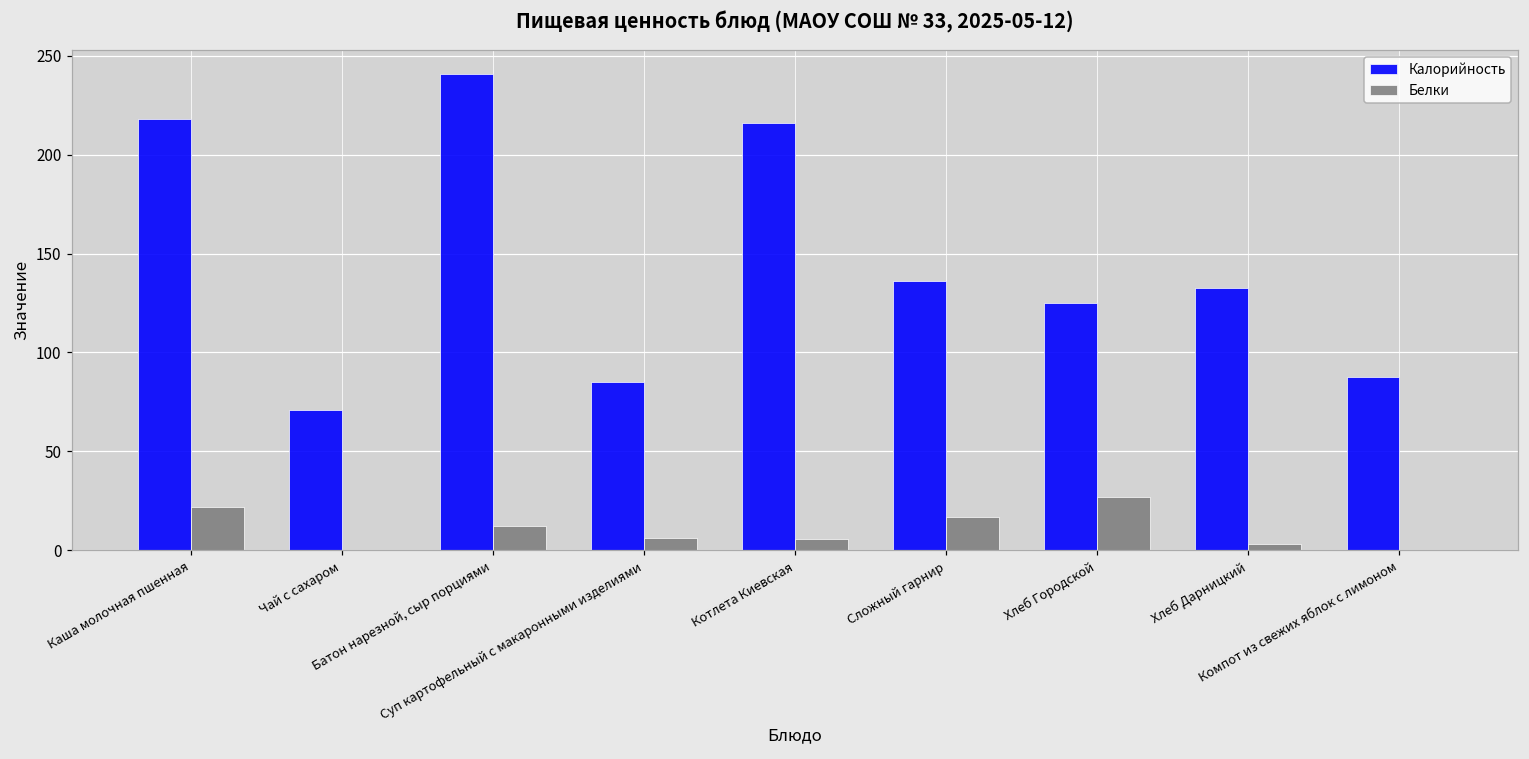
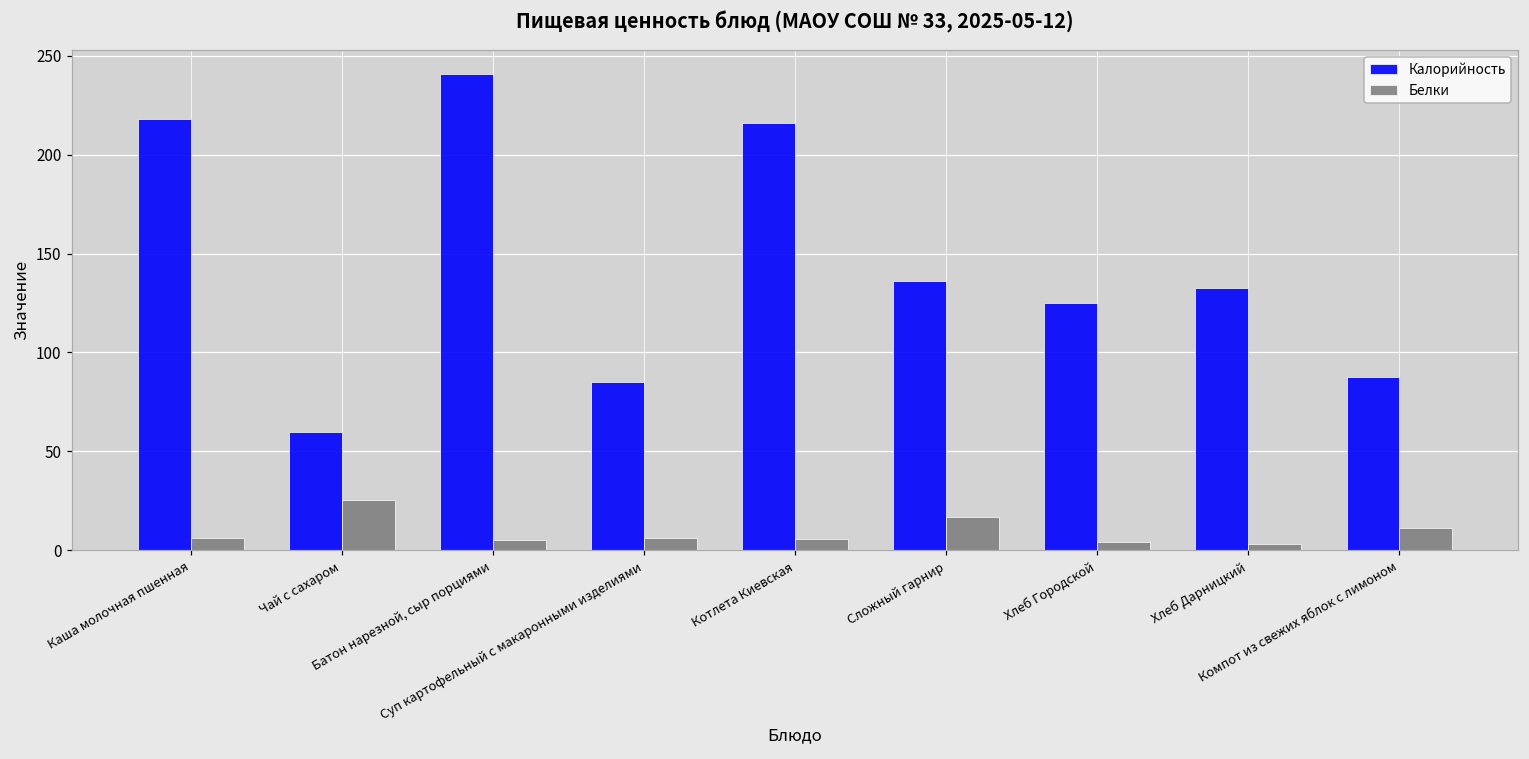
  {
    "Калорийность": {
      "Каша молочная пшенная": 218,
-     "Чай с сахаром": 71,
+     "Чай с сахаром": 60,
      "Батон нарезной, сыр порциями": 241,
      "Суп картофельный с макаронными изделиями": 85,
      "Котлета Киевская": 216,
      "Сложный гарнир": 136,
      "Хлеб Городской": 125,
      "Хлеб Дарницкий": 133,
      "Компот из свежих яблок с лимоном": 88
    },
    "Белки": {
-     "Каша молочная пшенная": 22,
-     "Чай с сахаром": 0,
-     "Батон нарезной, сыр порциями": 12,
+     "Каша молочная пшенная": 6,
+     "Чай с сахаром": 25,
+     "Батон нарезной, сыр порциями": 5,
      "Суп картофельный с макаронными изделиями": 6,
      "Котлета Киевская": 6,
      "Сложный гарнир": 17,
-     "Хлеб Городской": 27,
+     "Хлеб Городской": 4,
      "Хлеб Дарницкий": 3,
-     "Компот из свежих яблок с лимоном": 0
+     "Компот из свежих яблок с лимоном": 11
    }
  }
